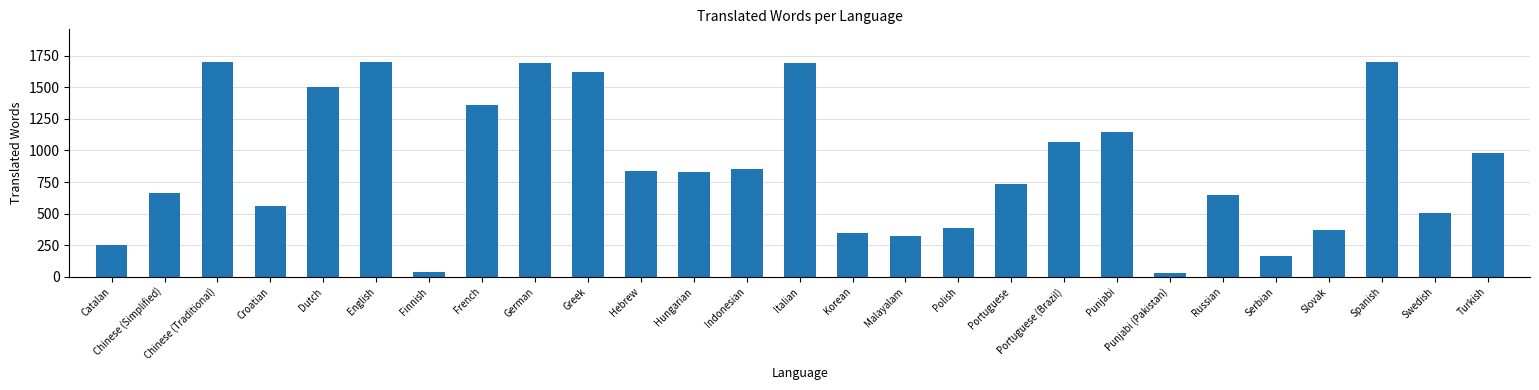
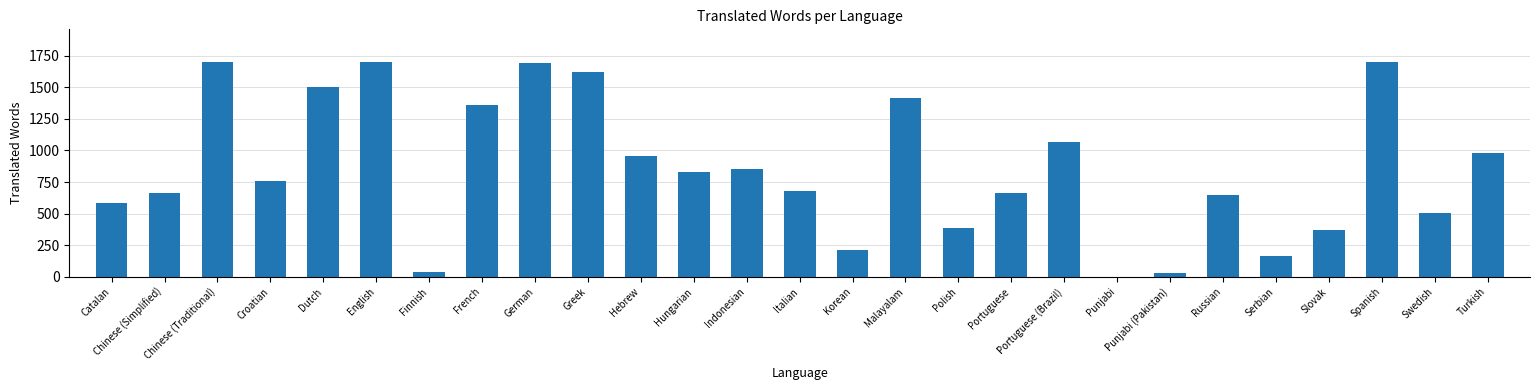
  {
-   "Catalan": 260,
+   "Catalan": 590,
    "Chinese (Simplified)": 660,
    "Chinese (Traditional)": 1700,
-   "Croatian": 560,
+   "Croatian": 760,
    "Dutch": 1510,
    "English": 1700,
    "Finnish": 40,
    "French": 1360,
    "German": 1690,
    "Greek": 1620,
-   "Hebrew": 840,
+   "Hebrew": 960,
    "Hungarian": 830,
    "Indonesian": 850,
-   "Italian": 1690,
-   "Korean": 350,
-   "Malayalam": 320,
+   "Italian": 680,
+   "Korean": 210,
+   "Malayalam": 1420,
    "Polish": 390,
-   "Portuguese": 740,
+   "Portuguese": 660,
    "Portuguese (Brazil)": 1070,
-   "Punjabi": 1150,
+   "Punjabi": 0,
    "Punjabi (Pakistan)": 30,
    "Russian": 650,
    "Serbian": 170,
    "Slovak": 370,
    "Spanish": 1700,
    "Swedish": 510,
    "Turkish": 980
  }
